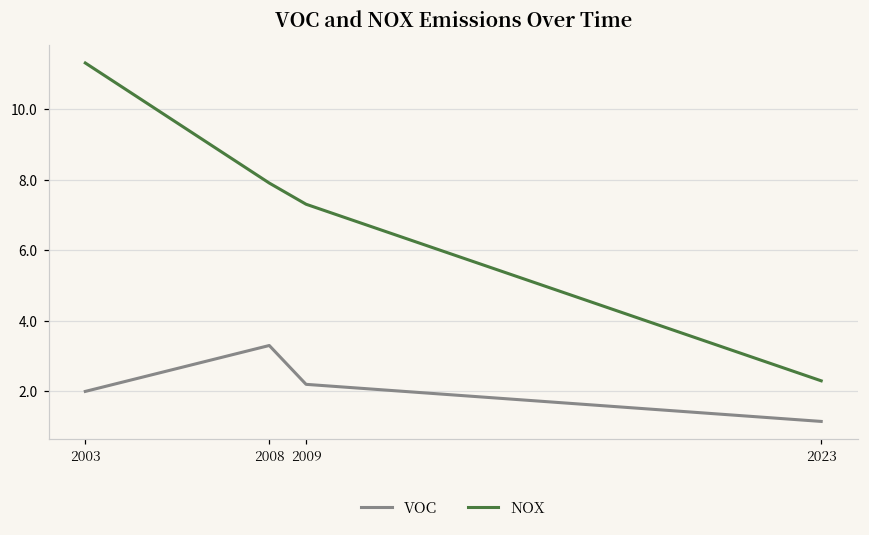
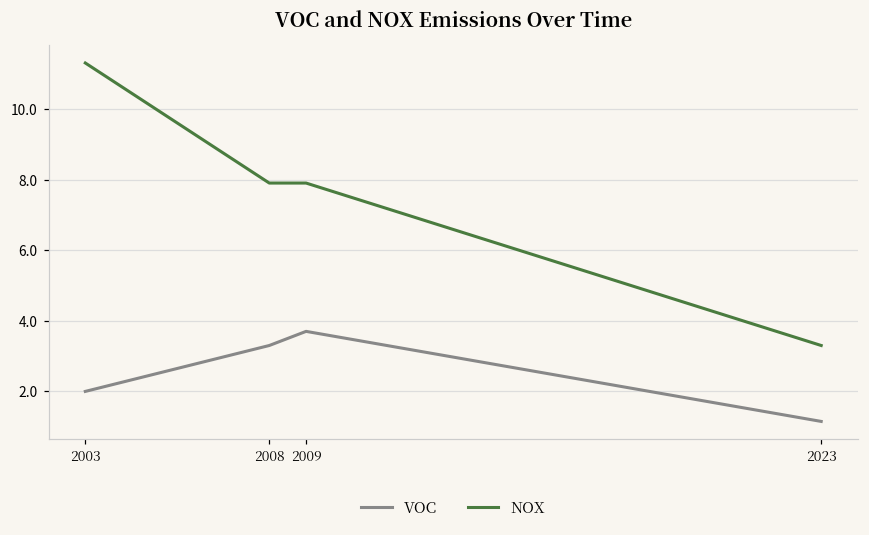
  {
    "VOC": {
      "2003": 2.0,
      "2008": 3.3,
-     "2009": 2.2,
+     "2009": 3.7,
      "2023": 1.2
    },
    "NOX": {
      "2003": 11.3,
      "2008": 7.9,
-     "2009": 7.3,
-     "2023": 2.3
+     "2009": 7.9,
+     "2023": 3.3
    }
  }
